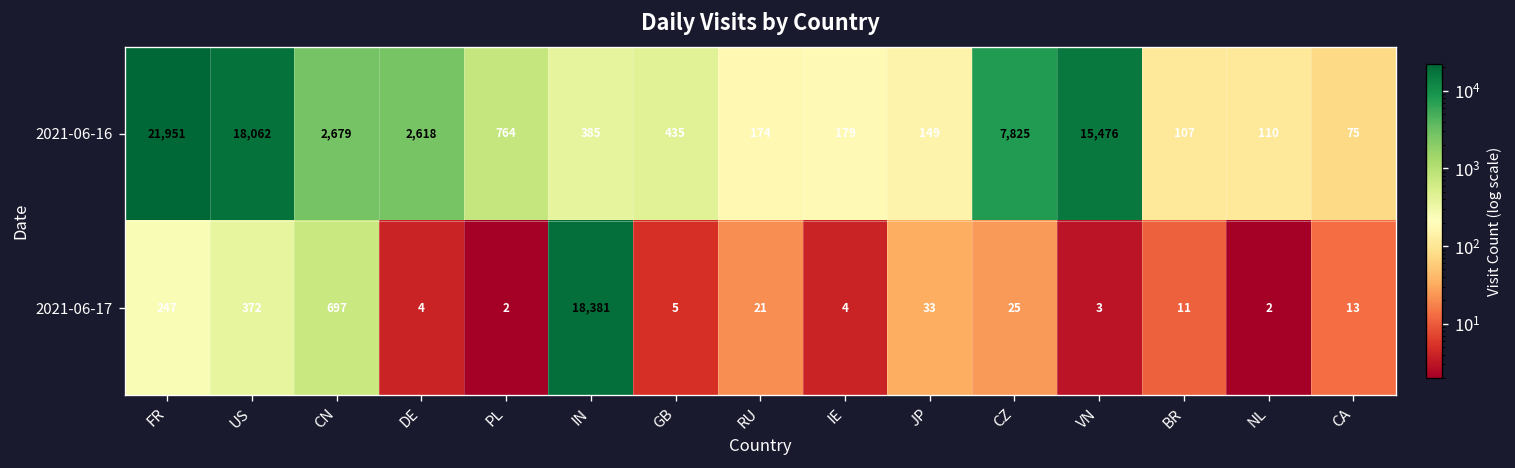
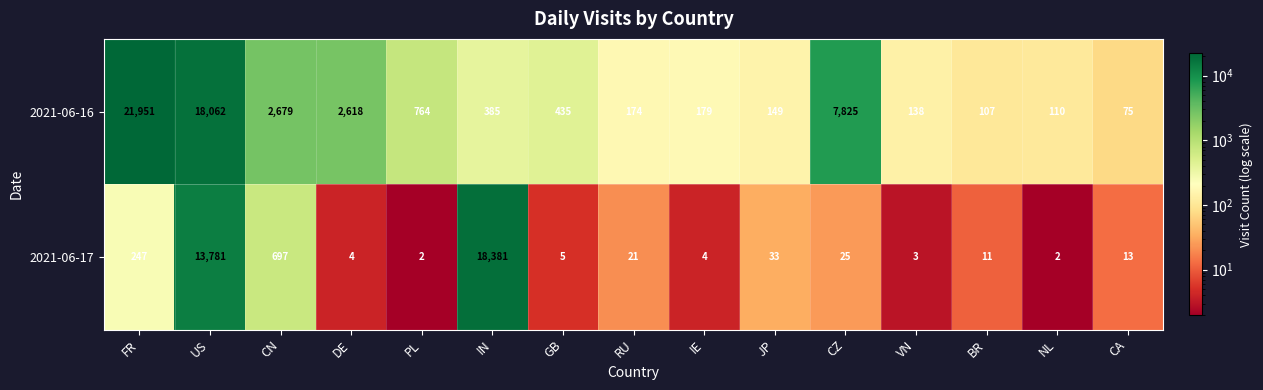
  {
    "2021-06-16": {
      "FR": "21,951",
      "US": "18,062",
      "CN": "2,679",
      "DE": "2,618",
      "PL": "764",
      "IN": "385",
      "GB": "435",
      "RU": "174",
      "IE": "179",
      "JP": "149",
      "CZ": "7,825",
-     "VN": "15,476",
+     "VN": "138",
      "BR": "107",
      "NL": "110",
      "CA": "75"
    },
    "2021-06-17": {
      "FR": "247",
-     "US": "372",
+     "US": "13,781",
      "CN": "697",
      "DE": "4",
      "PL": "2",
      "IN": "18,381",
      "GB": "5",
      "RU": "21",
      "IE": "4",
      "JP": "33",
      "CZ": "25",
      "VN": "3",
      "BR": "11",
      "NL": "2",
      "CA": "13"
    }
  }
